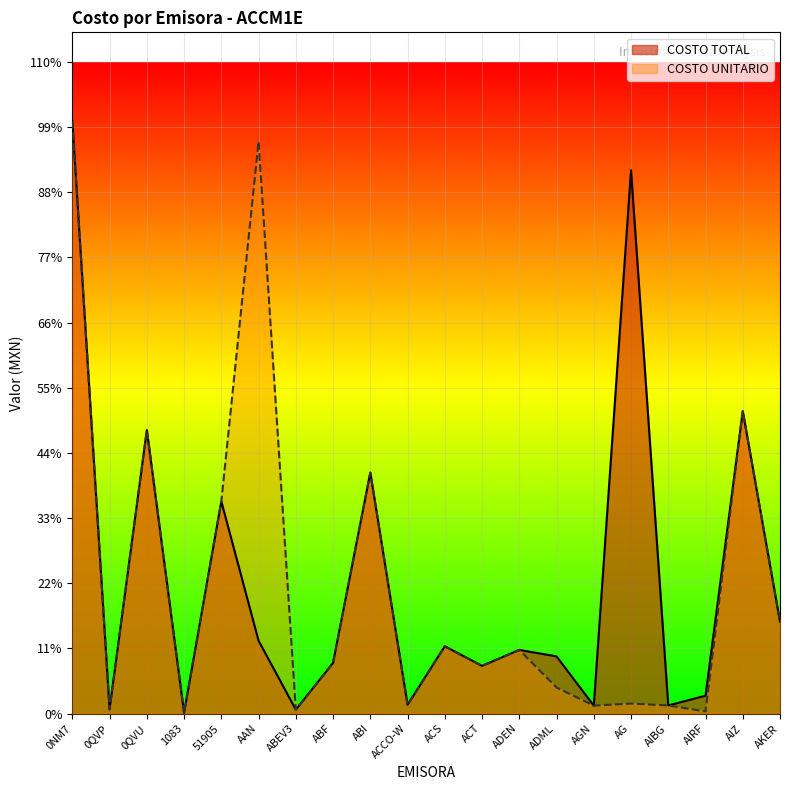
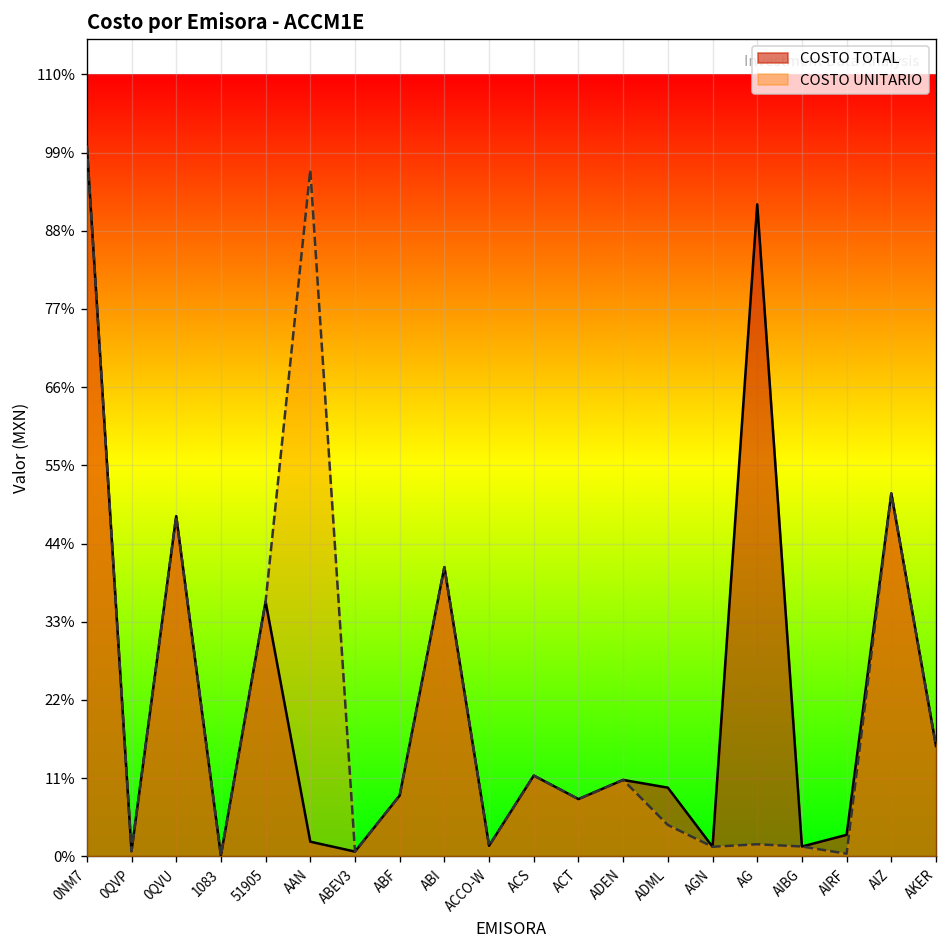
  {
    "COSTO TOTAL": {
-     "AAN": "12%",
+     "AAN": "2%",
      "ADML": "10%",
      "AG": "92%",
      "AIRF": "3%"
    },
    "COSTO UNITARIO": {
      "AAN": "97%",
      "ADML": "4%",
      "AG": "2%",
      "AIRF": "0%"
    }
  }
